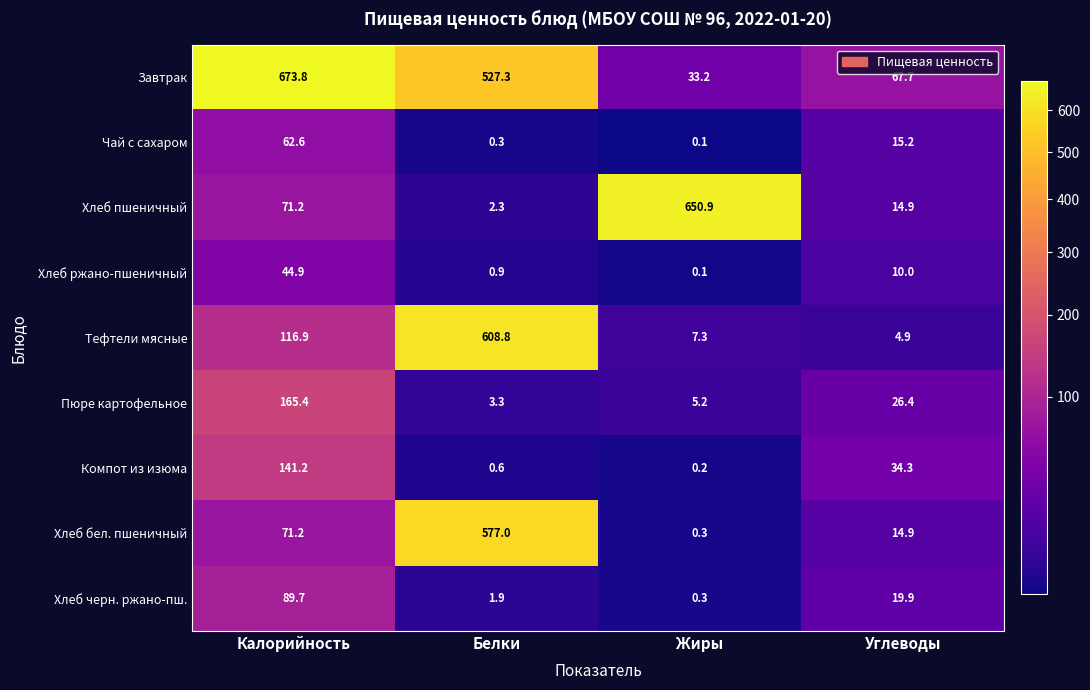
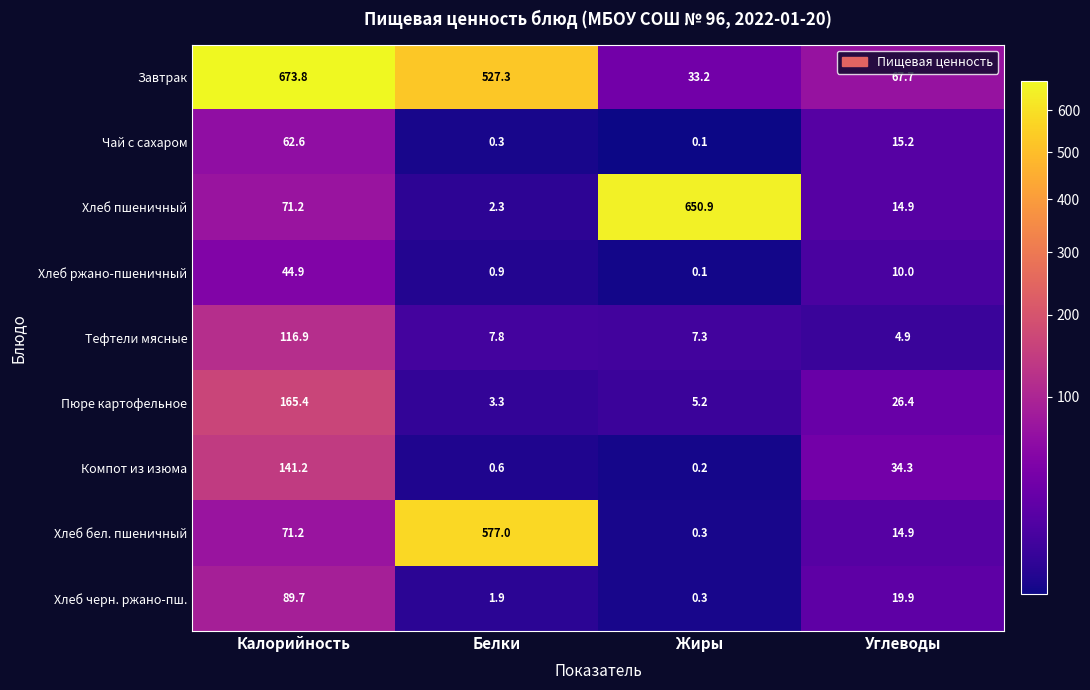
  {
    "Завтрак": {
      "Калорийность": 673.8,
      "Белки": 527.3,
      "Жиры": 33.2
    },
    "Чай с сахаром": {
      "Калорийность": 62.6,
      "Белки": 0.3,
      "Жиры": 0.1,
      "Углеводы": 15.2
    },
    "Хлеб пшеничный": {
      "Калорийность": 71.2,
      "Белки": 2.3,
      "Жиры": 650.9,
      "Углеводы": 14.9
    },
    "Хлеб ржано-пшеничный": {
      "Калорийность": 44.9,
      "Белки": 0.9,
      "Жиры": 0.1,
      "Углеводы": 10.0
    },
    "Тефтели мясные": {
      "Калорийность": 116.9,
-     "Белки": 608.8,
+     "Белки": 7.8,
      "Жиры": 7.3,
      "Углеводы": 4.9
    },
    "Пюре картофельное": {
      "Калорийность": 165.4,
      "Белки": 3.3,
      "Жиры": 5.2,
      "Углеводы": 26.4
    },
    "Компот из изюма": {
      "Калорийность": 141.2,
      "Белки": 0.6,
      "Жиры": 0.2,
      "Углеводы": 34.3
    },
    "Хлеб бел. пшеничный": {
      "Калорийность": 71.2,
      "Белки": 577.0,
      "Жиры": 0.3,
      "Углеводы": 14.9
    },
    "Хлеб черн. ржано-пш.": {
      "Калорийность": 89.7,
      "Белки": 1.9,
      "Жиры": 0.3,
      "Углеводы": 19.9
    }
  }
